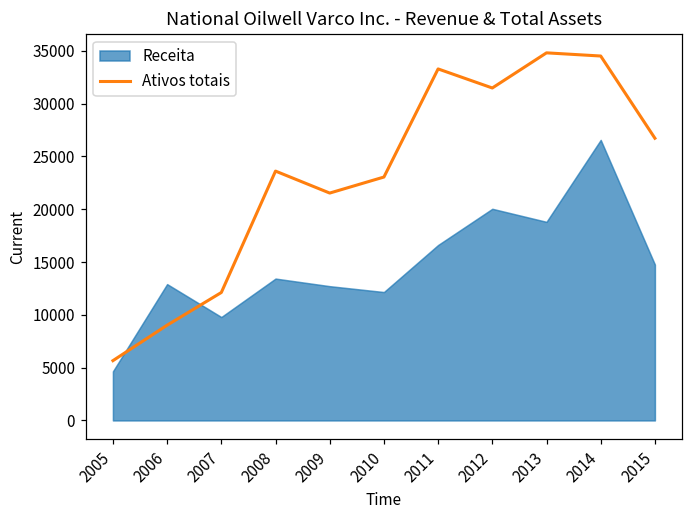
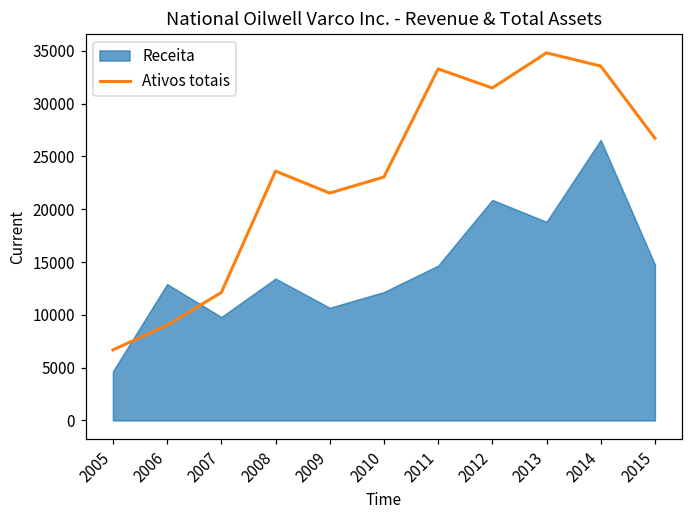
  {
    "Ativos totais": {
-     "2005": 6000,
+     "2005": 7000,
      "2006": 9000,
      "2007": 12000,
      "2008": 24000,
      "2009": 22000,
      "2010": 23000,
      "2011": 33000,
      "2012": 31000,
      "2013": 35000,
-     "2014": 35000,
+     "2014": 34000,
      "2015": 27000
    },
    "Receita": {
      "2005": 5000,
      "2006": 13000,
      "2007": 10000,
      "2008": 13000,
-     "2009": 13000,
+     "2009": 11000,
      "2010": 12000,
-     "2011": 17000,
-     "2012": 20000,
+     "2011": 15000,
+     "2012": 21000,
      "2013": 19000,
      "2014": 27000,
      "2015": 15000
    }
  }
